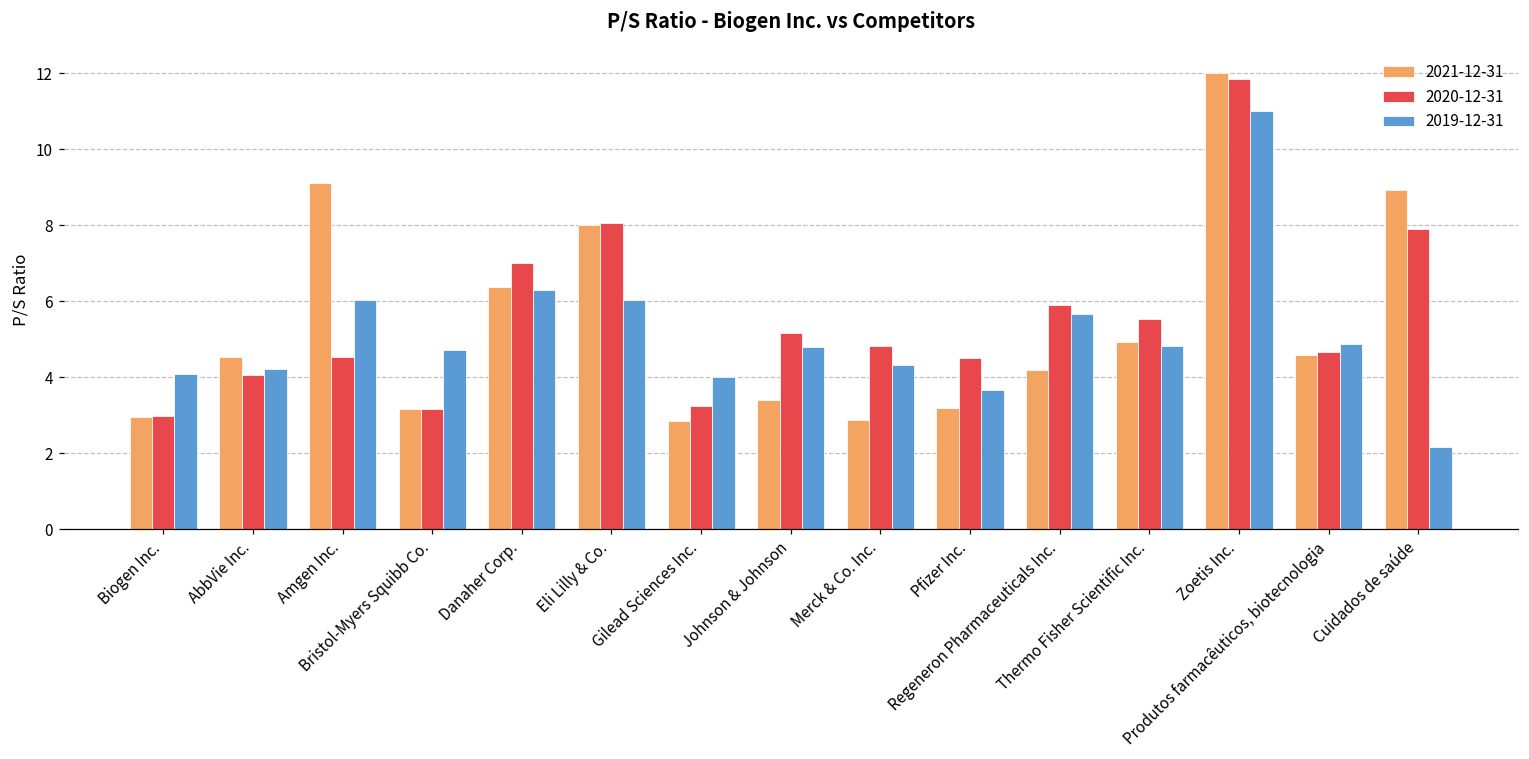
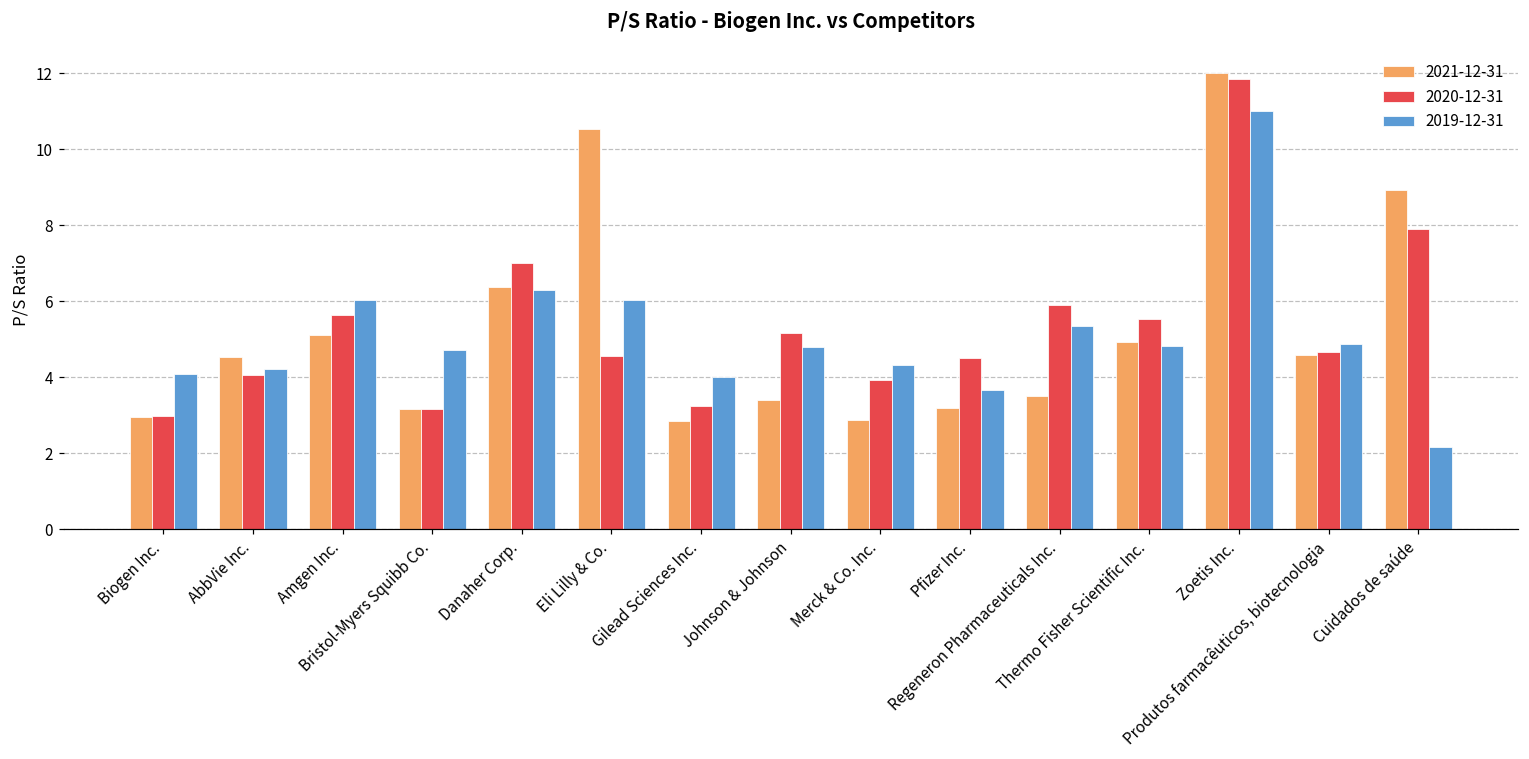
  {
    "2021-12-31": {
      "Biogen Inc.": 3.0,
      "AbbVie Inc.": 4.5,
-     "Amgen Inc.": 9.1,
+     "Amgen Inc.": 5.1,
      "Bristol-Myers Squibb Co.": 3.2,
      "Danaher Corp.": 6.4,
-     "Eli Lilly & Co.": 8.0,
+     "Eli Lilly & Co.": 10.5,
      "Gilead Sciences Inc.": 2.9,
      "Johnson & Johnson": 3.4,
      "Merck & Co. Inc.": 2.9,
      "Pfizer Inc.": 3.2,
-     "Regeneron Pharmaceuticals Inc.": 4.2,
+     "Regeneron Pharmaceuticals Inc.": 3.5,
      "Thermo Fisher Scientific Inc.": 4.9,
      "Zoetis Inc.": 12.0,
      "Produtos farmacêuticos, biotecnologia": 4.6,
      "Cuidados de saúde": 8.9
    },
    "2020-12-31": {
      "Biogen Inc.": 3.0,
      "AbbVie Inc.": 4.1,
-     "Amgen Inc.": 4.5,
+     "Amgen Inc.": 5.6,
      "Bristol-Myers Squibb Co.": 3.2,
      "Danaher Corp.": 7.0,
-     "Eli Lilly & Co.": 8.1,
+     "Eli Lilly & Co.": 4.6,
      "Gilead Sciences Inc.": 3.2,
      "Johnson & Johnson": 5.2,
-     "Merck & Co. Inc.": 4.8,
+     "Merck & Co. Inc.": 3.9,
      "Pfizer Inc.": 4.5,
      "Regeneron Pharmaceuticals Inc.": 5.9,
      "Thermo Fisher Scientific Inc.": 5.5,
      "Zoetis Inc.": 11.8,
      "Produtos farmacêuticos, biotecnologia": 4.7,
      "Cuidados de saúde": 7.9
    },
    "2019-12-31": {
      "Biogen Inc.": 4.1,
      "AbbVie Inc.": 4.2,
      "Amgen Inc.": 6.0,
      "Bristol-Myers Squibb Co.": 4.7,
      "Danaher Corp.": 6.3,
      "Eli Lilly & Co.": 6.0,
      "Gilead Sciences Inc.": 4.0,
      "Johnson & Johnson": 4.8,
      "Merck & Co. Inc.": 4.3,
      "Pfizer Inc.": 3.7,
-     "Regeneron Pharmaceuticals Inc.": 5.7,
+     "Regeneron Pharmaceuticals Inc.": 5.3,
      "Thermo Fisher Scientific Inc.": 4.8,
      "Zoetis Inc.": 11.0,
      "Produtos farmacêuticos, biotecnologia": 4.9,
      "Cuidados de saúde": 2.2
    }
  }
